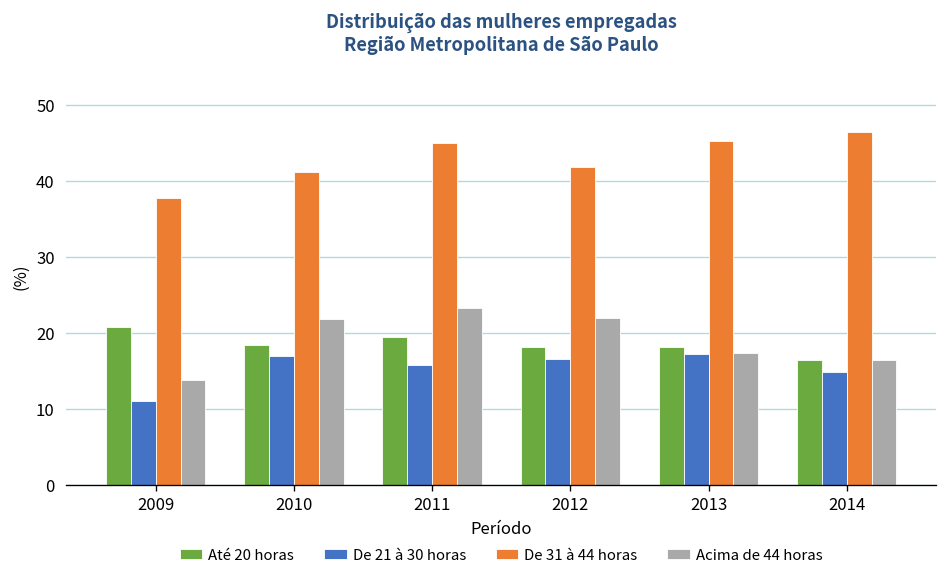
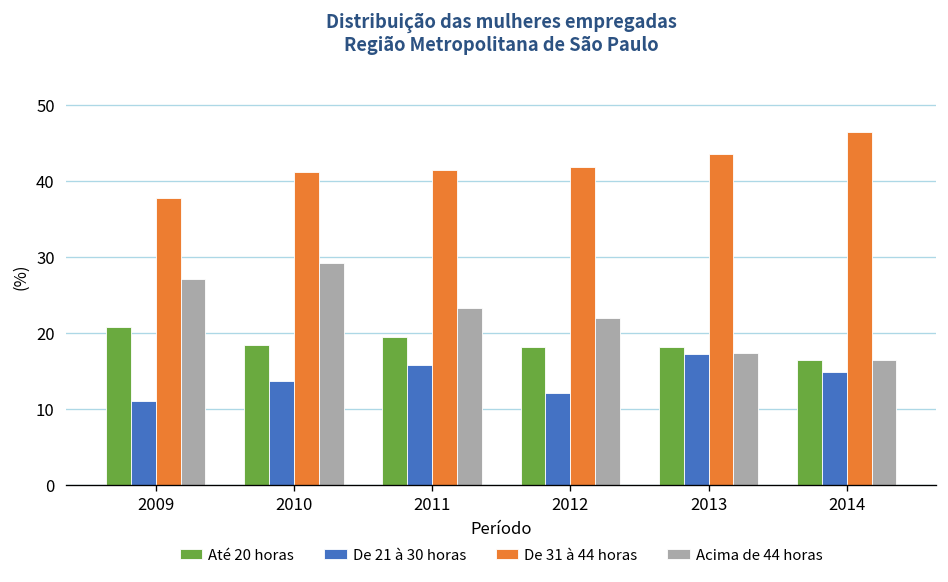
  {
    "Até 20 horas": {
      "2009": 21,
      "2010": 18,
      "2011": 19,
      "2012": 18,
      "2013": 18,
      "2014": 16
    },
    "De 21 à 30 horas": {
      "2009": 11,
-     "2010": 17,
+     "2010": 14,
      "2011": 16,
-     "2012": 17,
+     "2012": 12,
      "2013": 17,
      "2014": 15
    },
    "De 31 à 44 horas": {
      "2009": 38,
      "2010": 41,
-     "2011": 45,
+     "2011": 41,
      "2012": 42,
-     "2013": 45,
+     "2013": 44,
      "2014": 46
    },
    "Acima de 44 horas": {
-     "2009": 14,
-     "2010": 22,
+     "2009": 27,
+     "2010": 29,
      "2011": 23,
      "2012": 22,
      "2013": 17,
      "2014": 16
    }
  }
